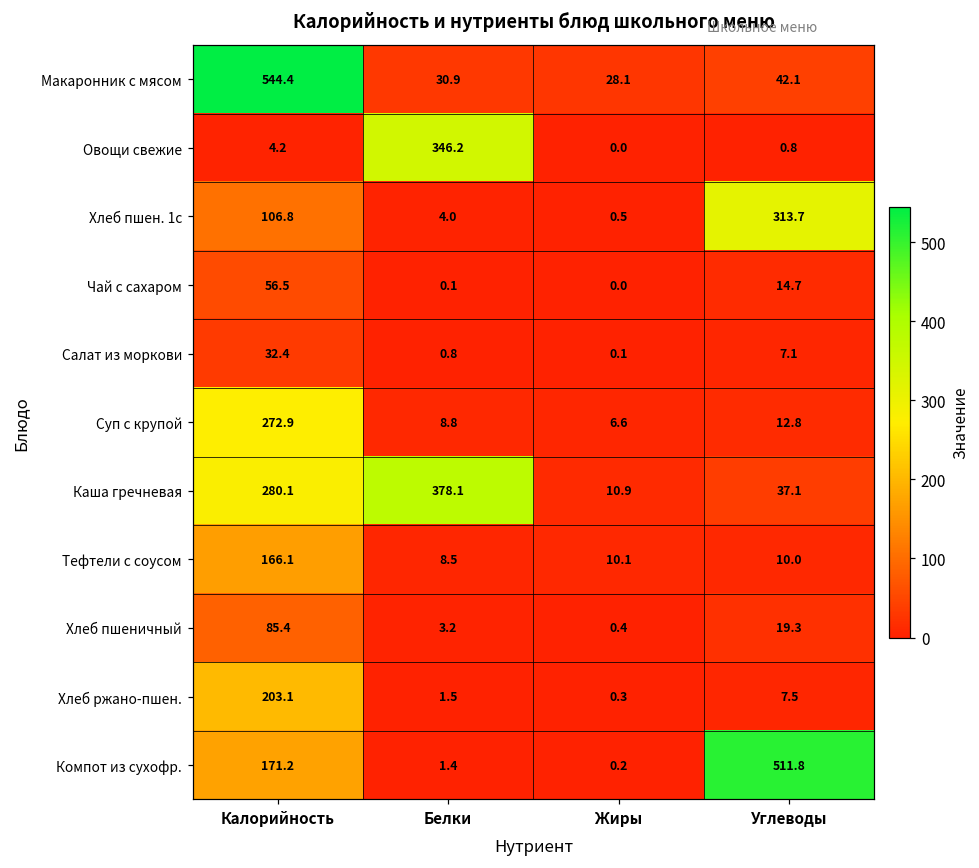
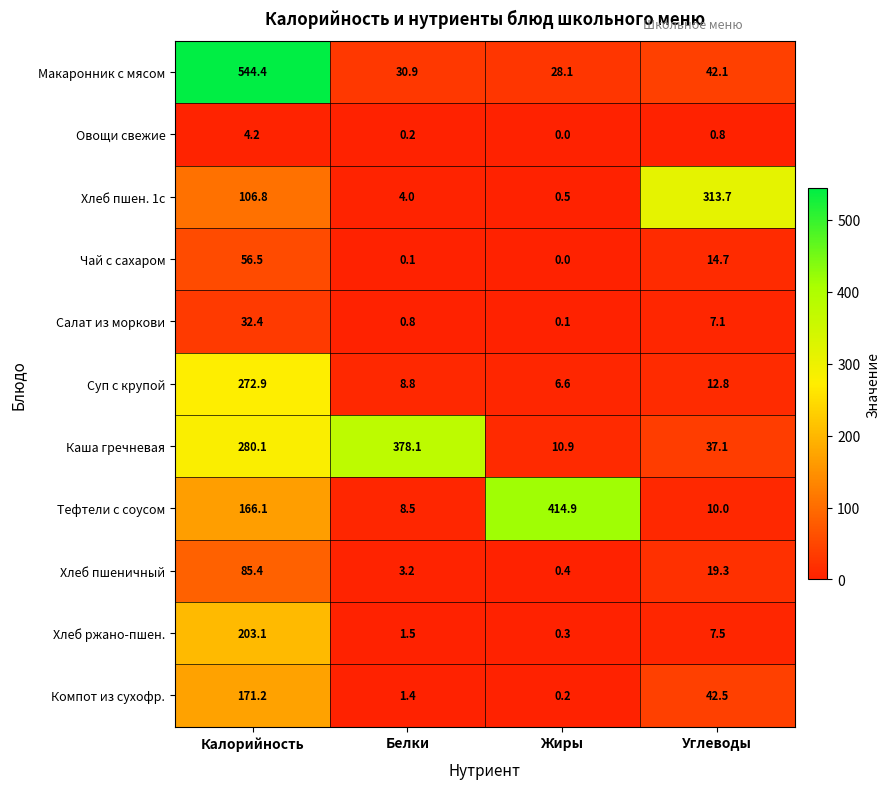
  {
    "Макаронник с мясом": {
      "Калорийность": 544.4,
      "Белки": 30.9,
      "Жиры": 28.1,
      "Углеводы": 42.1
    },
    "Овощи свежие": {
      "Калорийность": 4.2,
-     "Белки": 346.2,
+     "Белки": 0.2,
      "Жиры": 0.0,
      "Углеводы": 0.8
    },
    "Хлеб пшен. 1с": {
      "Калорийность": 106.8,
      "Белки": 4.0,
      "Жиры": 0.5,
      "Углеводы": 313.7
    },
    "Чай с сахаром": {
      "Калорийность": 56.5,
      "Белки": 0.1,
      "Жиры": 0.0,
      "Углеводы": 14.7
    },
    "Салат из моркови": {
      "Калорийность": 32.4,
      "Белки": 0.8,
      "Жиры": 0.1,
      "Углеводы": 7.1
    },
    "Суп с крупой": {
      "Калорийность": 272.9,
      "Белки": 8.8,
      "Жиры": 6.6,
      "Углеводы": 12.8
    },
    "Каша гречневая": {
      "Калорийность": 280.1,
      "Белки": 378.1,
      "Жиры": 10.9,
      "Углеводы": 37.1
    },
    "Тефтели с соусом": {
      "Калорийность": 166.1,
      "Белки": 8.5,
-     "Жиры": 10.1,
+     "Жиры": 414.9,
      "Углеводы": 10.0
    },
    "Хлеб пшеничный": {
      "Калорийность": 85.4,
      "Белки": 3.2,
      "Жиры": 0.4,
      "Углеводы": 19.3
    },
    "Хлеб ржано-пшен.": {
      "Калорийность": 203.1,
      "Белки": 1.5,
      "Жиры": 0.3,
      "Углеводы": 7.5
    },
    "Компот из сухофр.": {
      "Калорийность": 171.2,
      "Белки": 1.4,
      "Жиры": 0.2,
-     "Углеводы": 511.8
+     "Углеводы": 42.5
    }
  }
